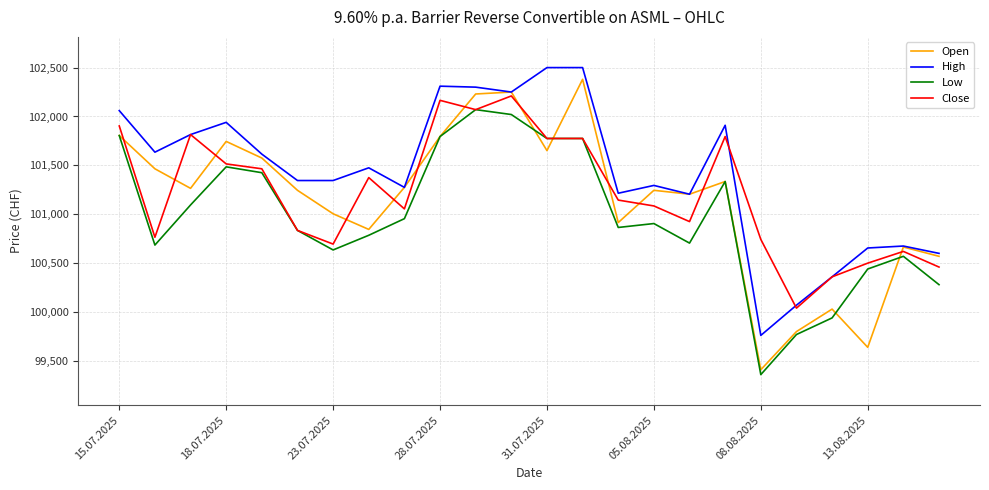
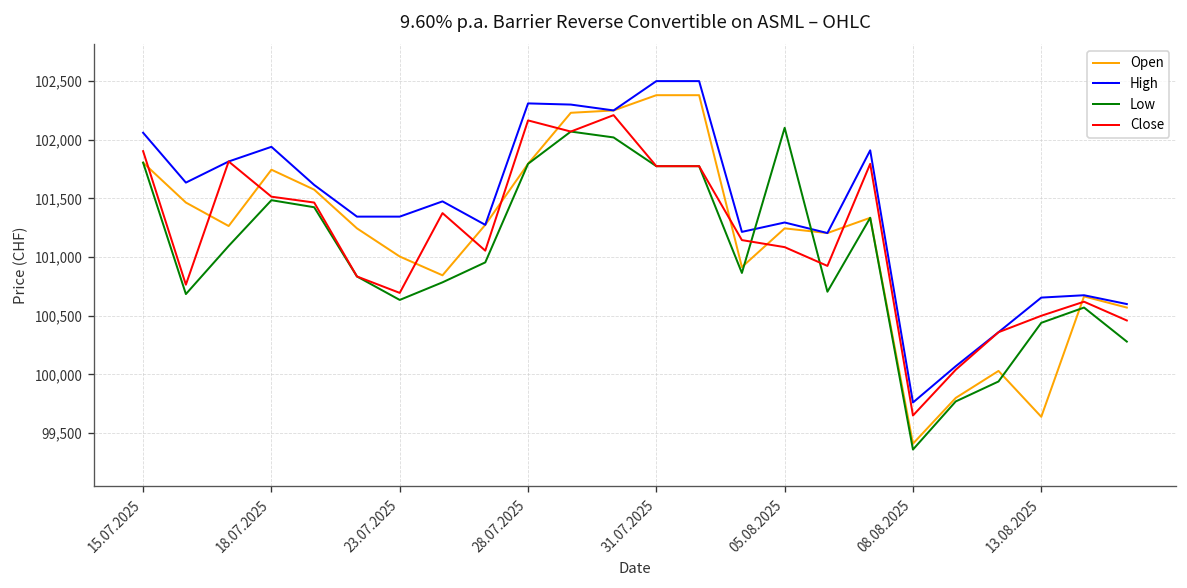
  {
    "Open": {
      "18.07.2025": "101,700",
      "23.07.2025": "101,000",
-     "31.07.2025": "101,700",
+     "31.07.2025": "102,400",
      "05.08.2025": "101,200",
      "08.08.2025": "99,400",
      "13.08.2025": "99,600"
    },
    "High": {
      "15.07.2025": "102,100",
      "18.07.2025": "101,900",
      "23.07.2025": "101,300",
      "28.07.2025": "102,300",
      "31.07.2025": "102,500",
      "05.08.2025": "101,300",
      "08.08.2025": "99,800",
      "13.08.2025": "100,700"
    },
    "Low": {
      "18.07.2025": "101,500",
      "23.07.2025": "100,600",
-     "05.08.2025": "100,900",
+     "05.08.2025": "102,100",
      "08.08.2025": "99,400",
      "13.08.2025": "100,400"
    },
    "Close": {
      "15.07.2025": "101,900",
      "18.07.2025": "101,500",
      "23.07.2025": "100,700",
      "28.07.2025": "102,200",
      "05.08.2025": "101,100",
-     "08.08.2025": "100,700",
+     "08.08.2025": "99,700",
      "13.08.2025": "100,500"
    }
  }
